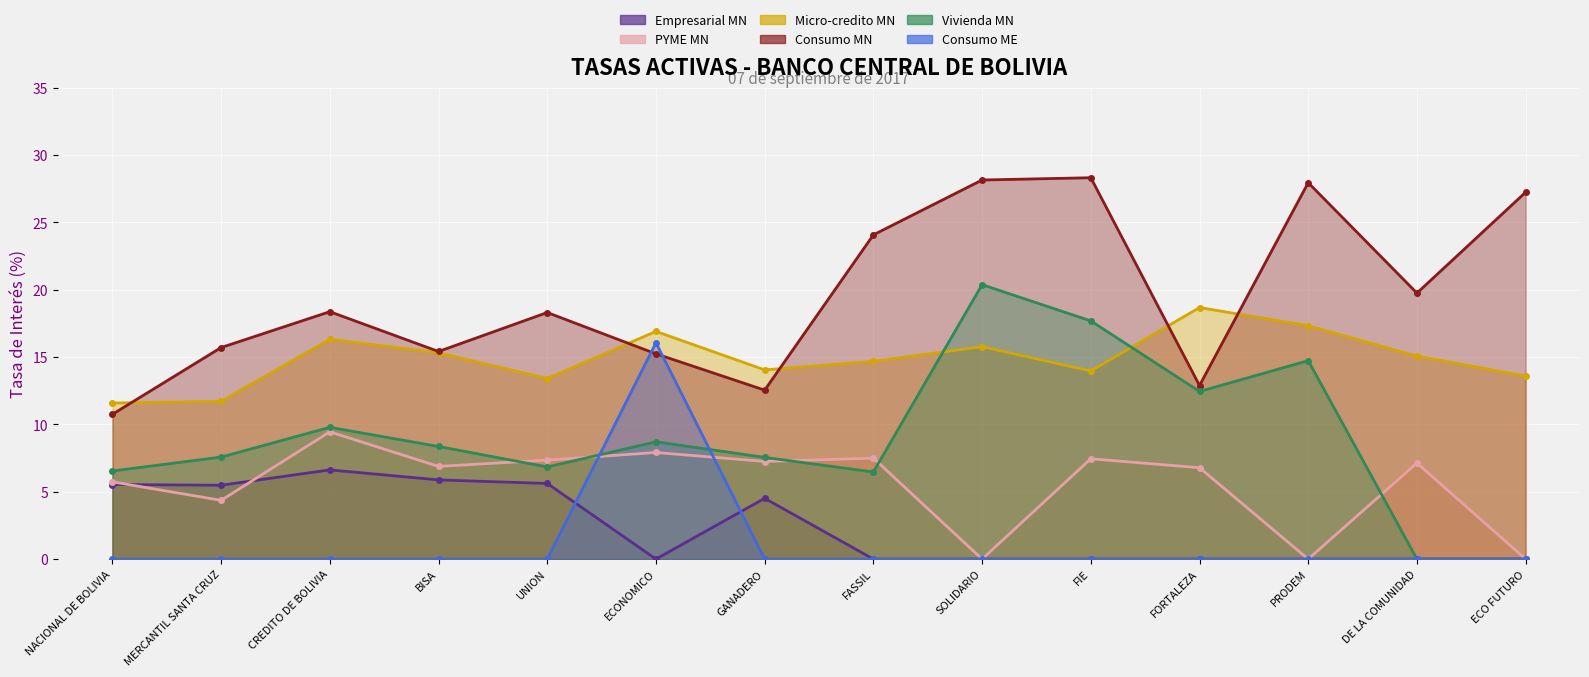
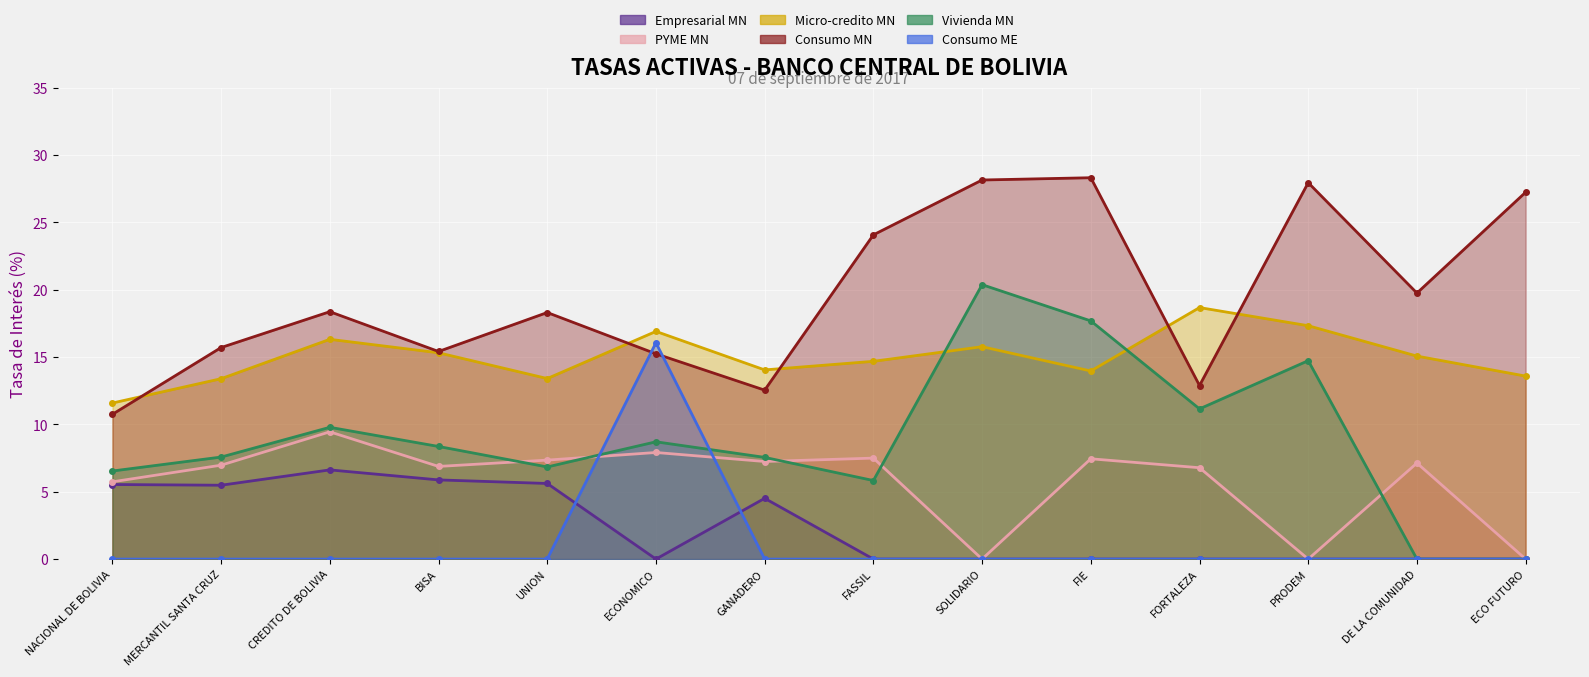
  {
    "PYME MN": {
      "NACIONAL DE BOLIVIA": 5.7,
-     "MERCANTIL SANTA CRUZ": 4.4,
+     "MERCANTIL SANTA CRUZ": 7.0,
      "CREDITO DE BOLIVIA": 9.4,
      "BISA": 6.9,
      "UNION": 7.3,
      "ECONOMICO": 7.9,
      "GANADERO": 7.2,
      "FASSIL": 7.5,
      "FIE": 7.4,
      "FORTALEZA": 6.8,
      "DE LA COMUNIDAD": 7.1
    },
    "Micro-credito MN": {
      "NACIONAL DE BOLIVIA": 11.6,
-     "MERCANTIL SANTA CRUZ": 11.7,
+     "MERCANTIL SANTA CRUZ": 13.4,
      "CREDITO DE BOLIVIA": 16.3,
      "UNION": 13.4,
      "ECONOMICO": 16.9,
      "GANADERO": 14.0,
      "FASSIL": 14.7,
      "SOLIDARIO": 15.8,
      "FIE": 14.0,
      "FORTALEZA": 18.7,
      "PRODEM": 17.3,
      "DE LA COMUNIDAD": 15.1,
      "ECO FUTURO": 13.6
    },
    "Consumo MN": {
      "NACIONAL DE BOLIVIA": 10.8,
      "MERCANTIL SANTA CRUZ": 15.7,
      "CREDITO DE BOLIVIA": 18.4,
      "UNION": 18.3,
      "ECONOMICO": 15.2,
      "GANADERO": 12.5,
      "FASSIL": 24.1,
      "SOLIDARIO": 28.2,
      "FIE": 28.3,
      "FORTALEZA": 12.9,
      "PRODEM": 28.0,
      "DE LA COMUNIDAD": 19.8,
      "ECO FUTURO": 27.2
    },
    "Vivienda MN": {
      "NACIONAL DE BOLIVIA": 6.5,
      "MERCANTIL SANTA CRUZ": 7.6,
      "CREDITO DE BOLIVIA": 9.8,
      "BISA": 8.4,
      "UNION": 6.8,
      "ECONOMICO": 8.7,
      "GANADERO": 7.6,
-     "FASSIL": 6.5,
+     "FASSIL": 5.8,
      "SOLIDARIO": 20.4,
      "FIE": 17.7,
-     "FORTALEZA": 12.4,
+     "FORTALEZA": 11.2,
      "PRODEM": 14.7
    }
  }
